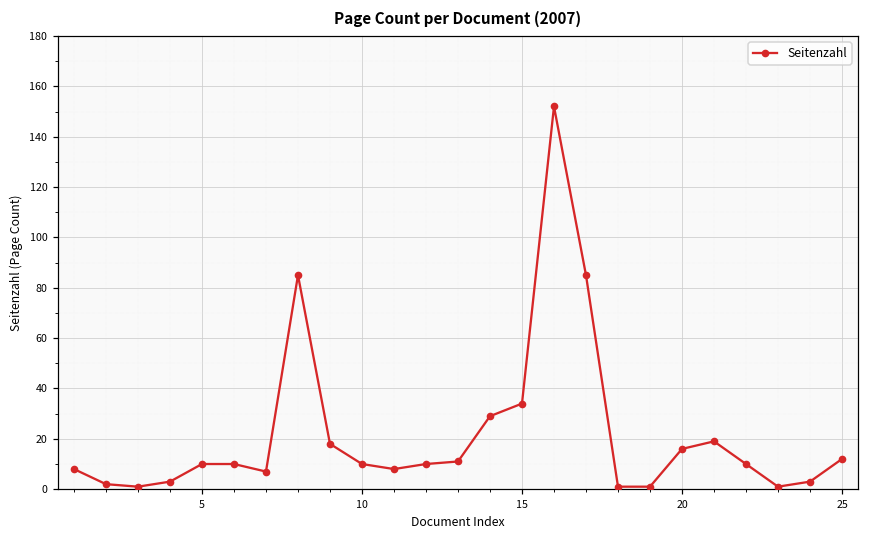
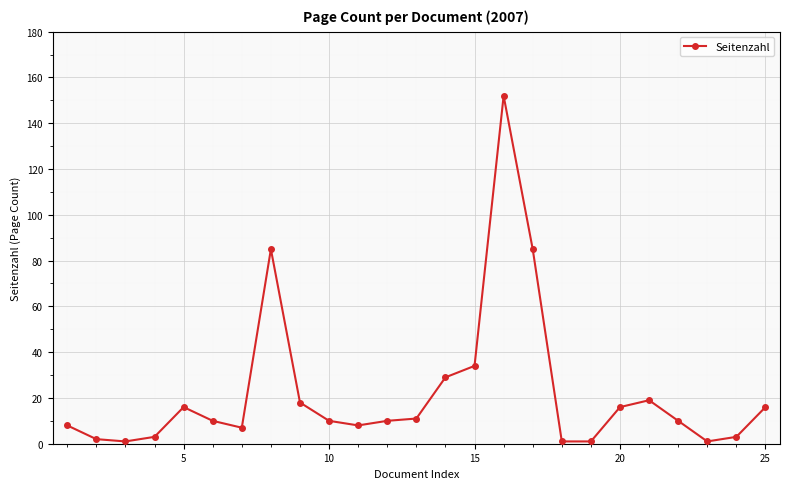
  {
-   "5": 10,
+   "5": 16,
    "10": 10,
    "15": 34,
    "20": 16,
-   "25": 12
+   "25": 16
  }
